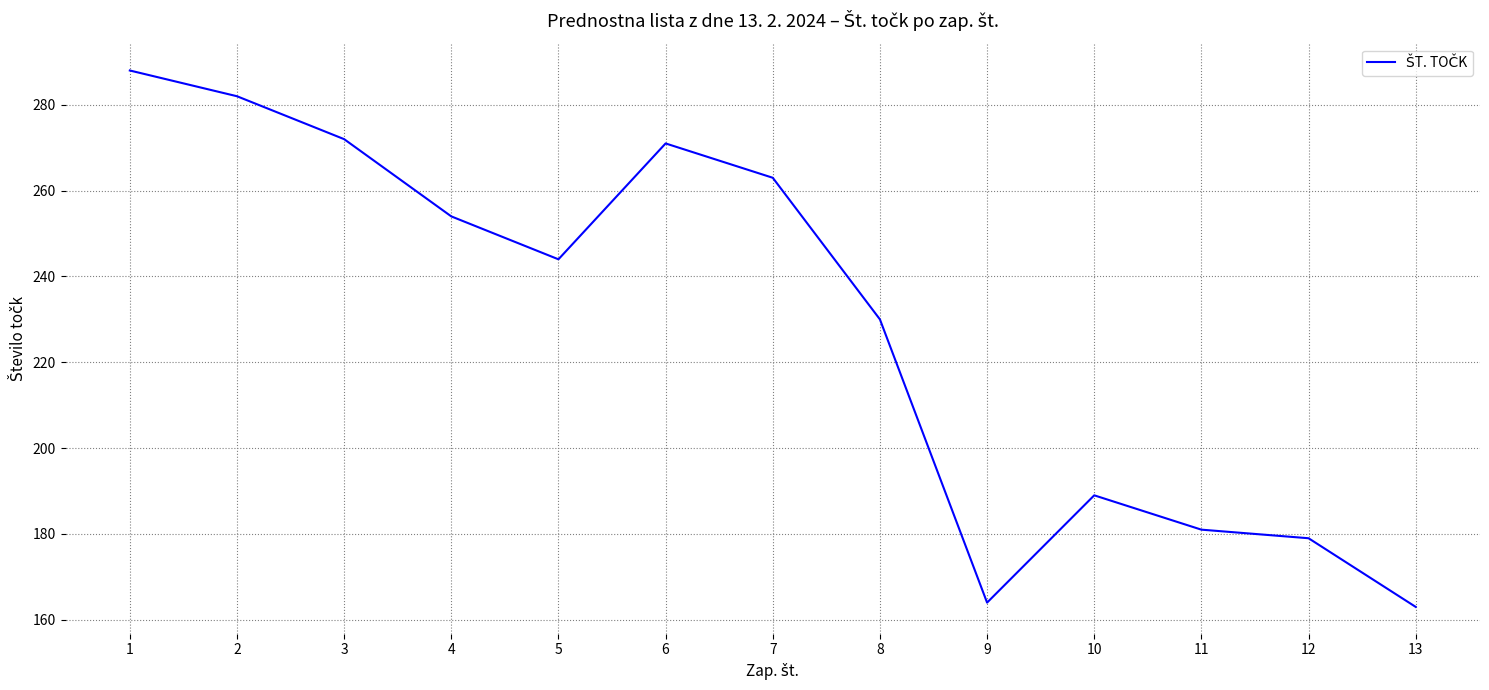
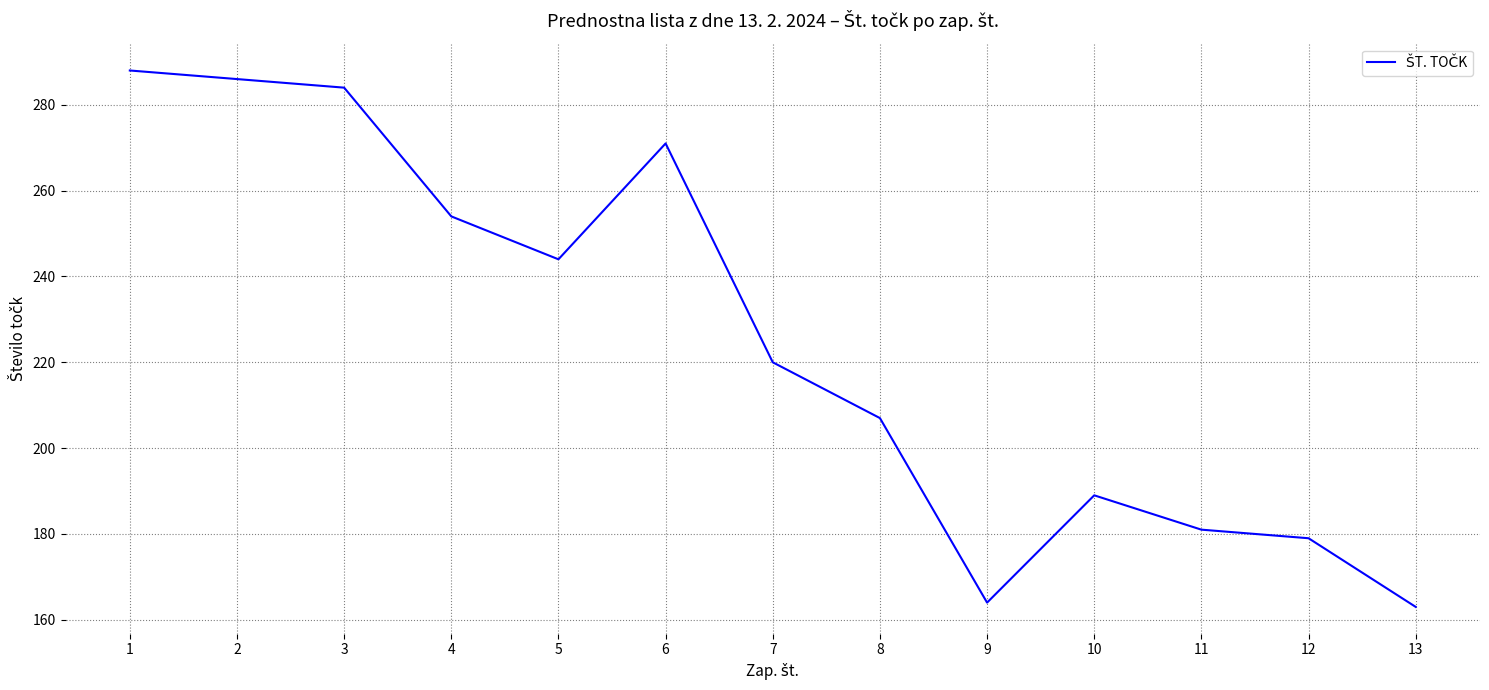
  {
    "1": 288,
-   "2": 282,
-   "3": 272,
+   "2": 286,
+   "3": 284,
    "4": 254,
    "5": 244,
    "6": 271,
-   "7": 263,
-   "8": 230,
+   "7": 220,
+   "8": 207,
    "9": 164,
    "10": 189,
    "11": 181,
    "12": 179,
    "13": 163
  }
